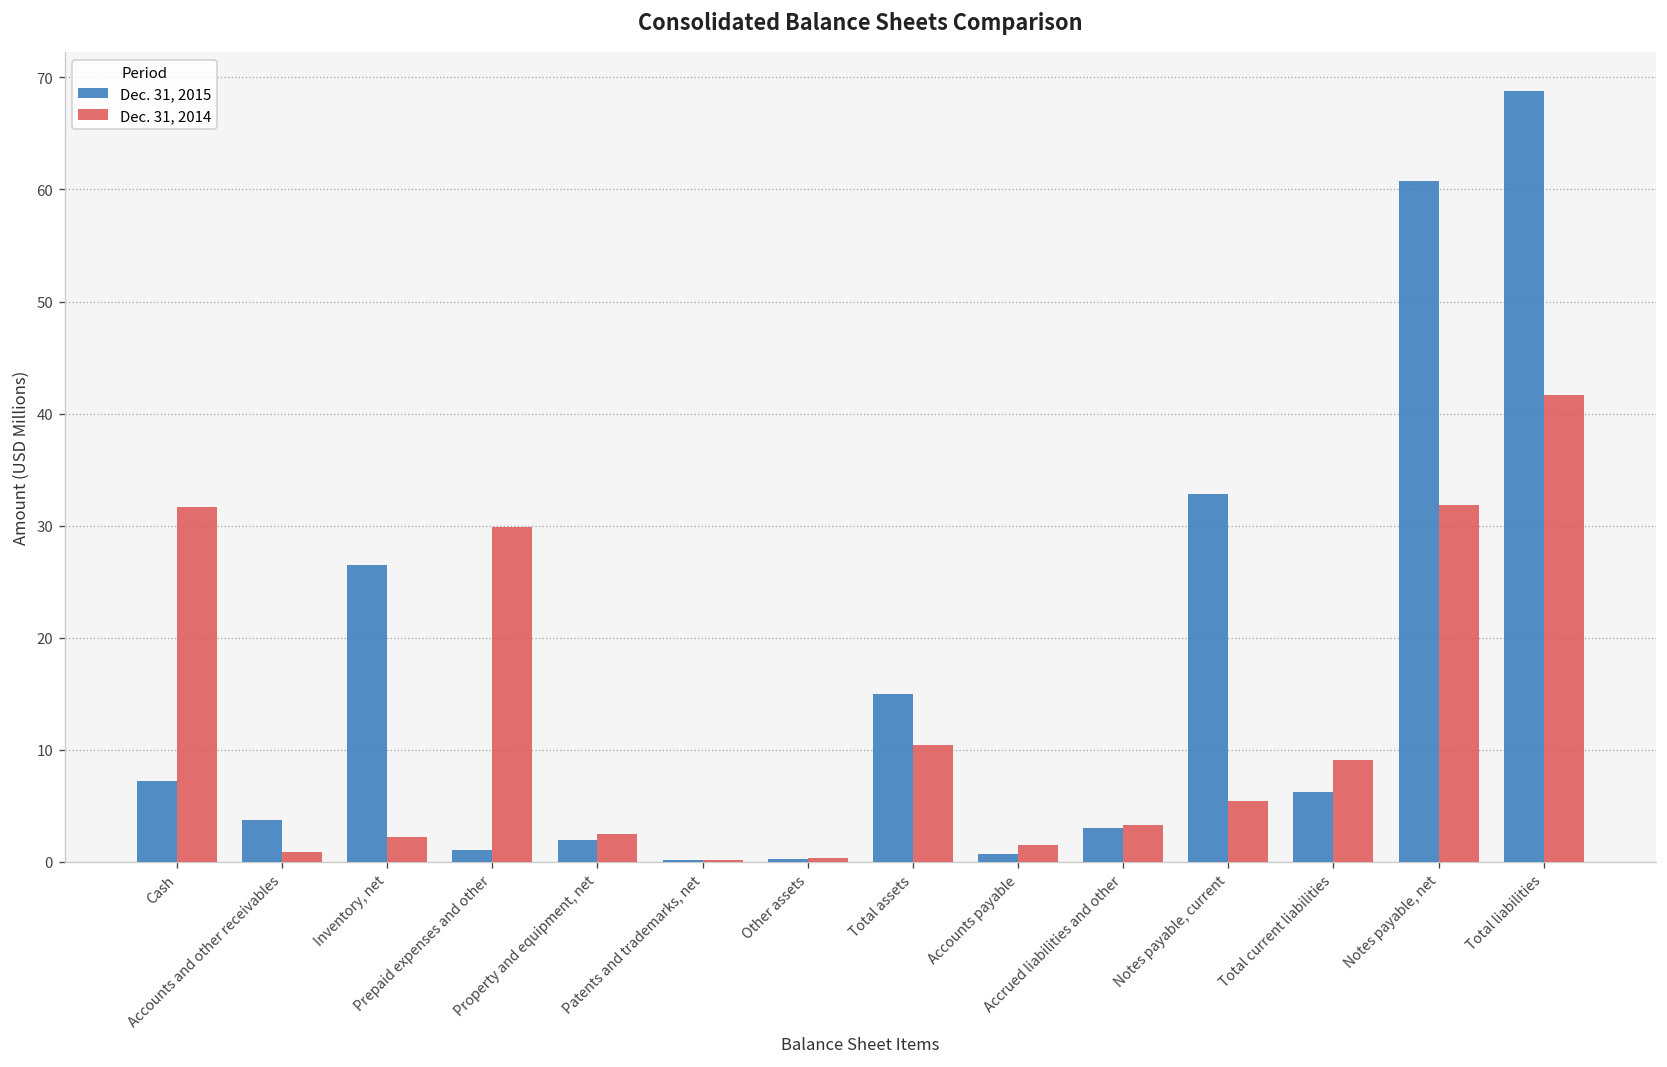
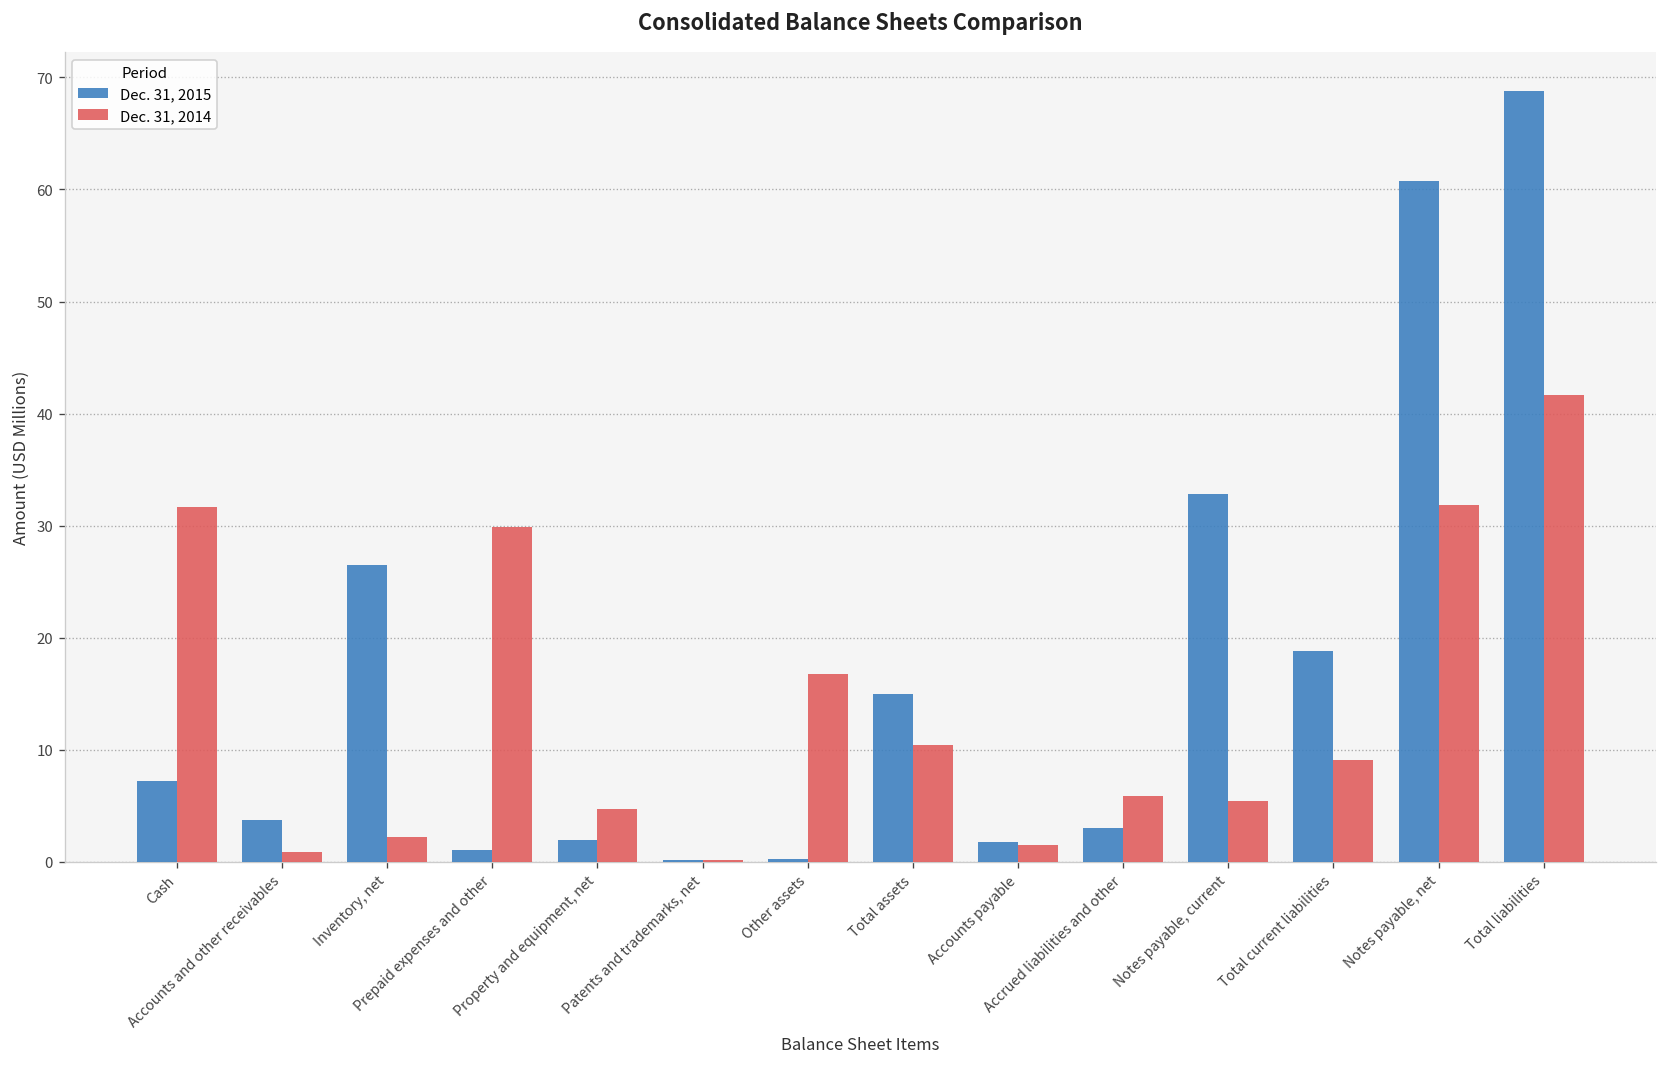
  {
    "Dec. 31, 2015": {
      "Cash": 7,
      "Accounts and other receivables": 4,
      "Inventory, net": 27,
      "Prepaid expenses and other": 1,
      "Property and equipment, net": 2,
      "Other assets": 0,
      "Total assets": 15,
-     "Accounts payable": 1,
+     "Accounts payable": 2,
      "Accrued liabilities and other": 3,
      "Notes payable, current": 33,
-     "Total current liabilities": 6,
+     "Total current liabilities": 19,
      "Notes payable, net": 61,
      "Total liabilities": 69
    },
    "Dec. 31, 2014": {
      "Cash": 32,
      "Accounts and other receivables": 1,
      "Inventory, net": 2,
      "Prepaid expenses and other": 30,
-     "Property and equipment, net": 3,
-     "Other assets": 0,
+     "Property and equipment, net": 5,
+     "Other assets": 17,
      "Total assets": 10,
      "Accounts payable": 1,
-     "Accrued liabilities and other": 3,
+     "Accrued liabilities and other": 6,
      "Notes payable, current": 5,
      "Total current liabilities": 9,
      "Notes payable, net": 32,
      "Total liabilities": 42
    }
  }
